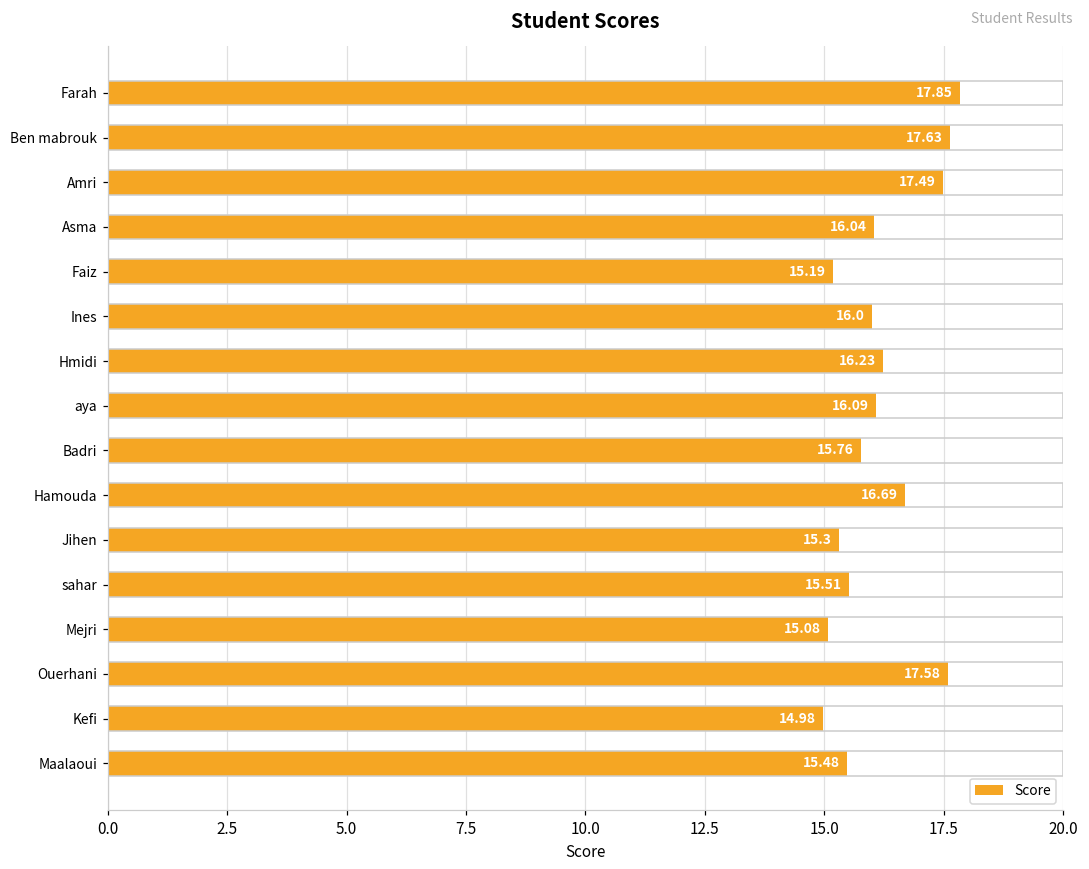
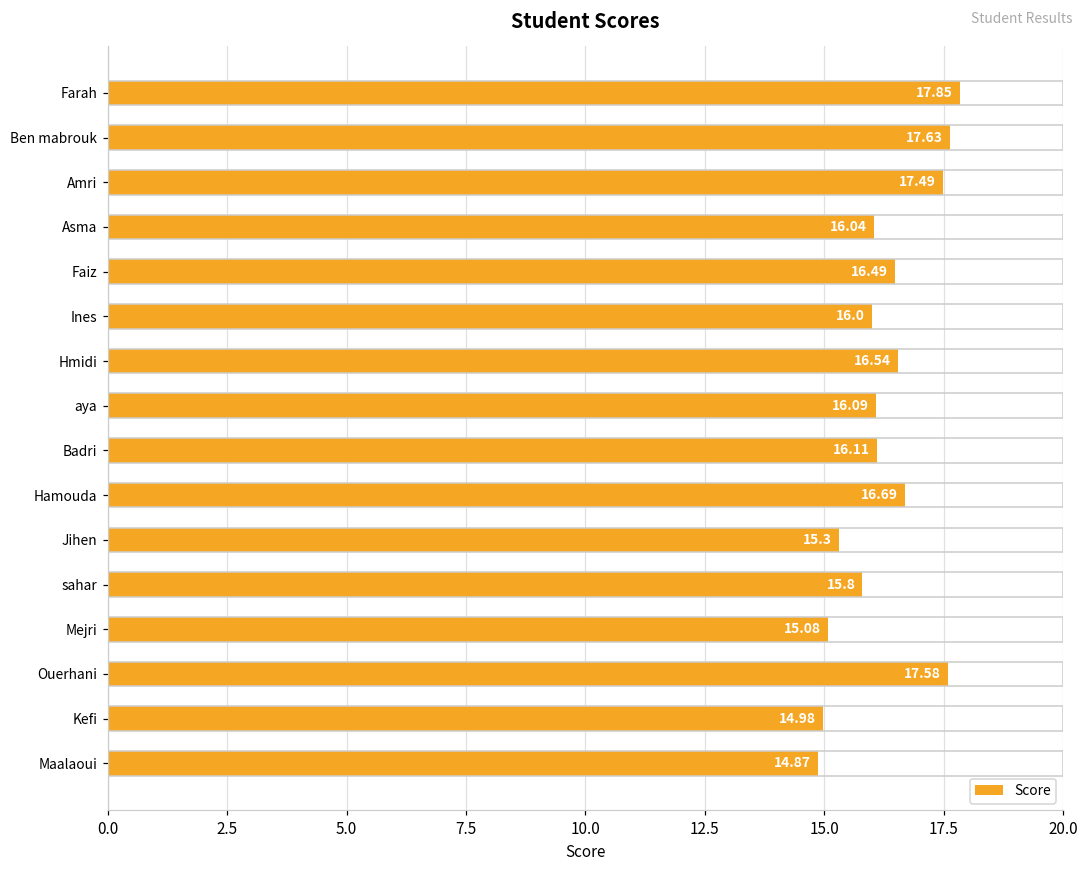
  {
    "Farah": 17.85,
    "Ben mabrouk": 17.63,
    "Amri": 17.49,
    "Asma": 16.04,
-   "Faiz": 15.19,
+   "Faiz": 16.49,
    "Ines": 16.0,
-   "Hmidi": 16.23,
+   "Hmidi": 16.54,
    "aya": 16.09,
-   "Badri": 15.76,
+   "Badri": 16.11,
    "Hamouda": 16.69,
    "Jihen": 15.3,
-   "sahar": 15.51,
+   "sahar": 15.8,
    "Mejri": 15.08,
    "Ouerhani": 17.58,
    "Kefi": 14.98,
-   "Maalaoui": 15.48
+   "Maalaoui": 14.87
  }
